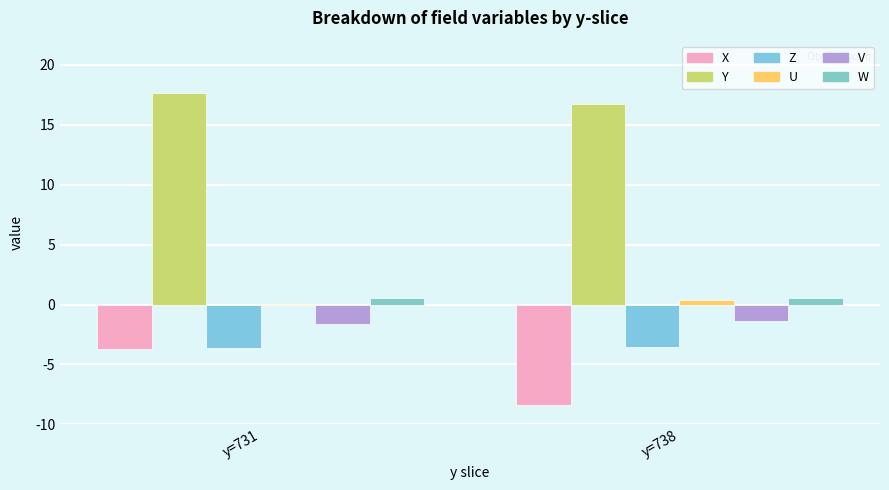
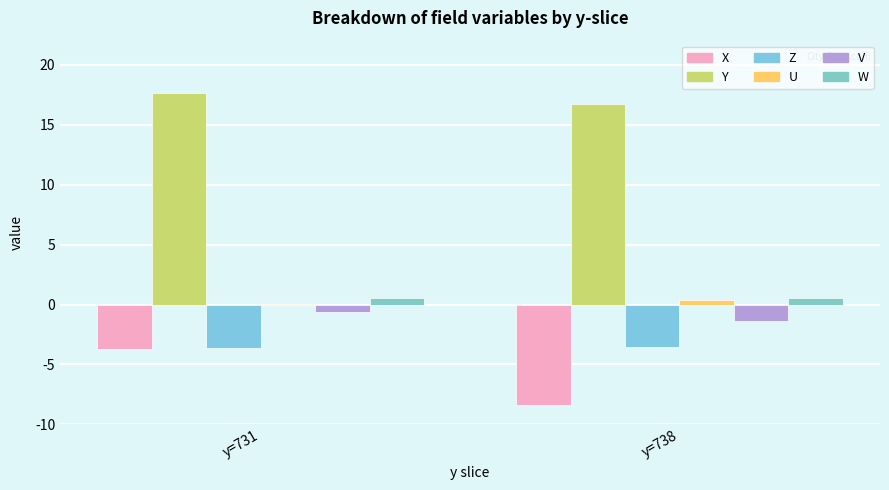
  {
    "X": {
      "y=731": -3.7,
      "y=738": -8.4
    },
    "V": {
-     "y=731": -1.6,
+     "y=731": -0.6,
      "y=738": -1.4
    }
  }
